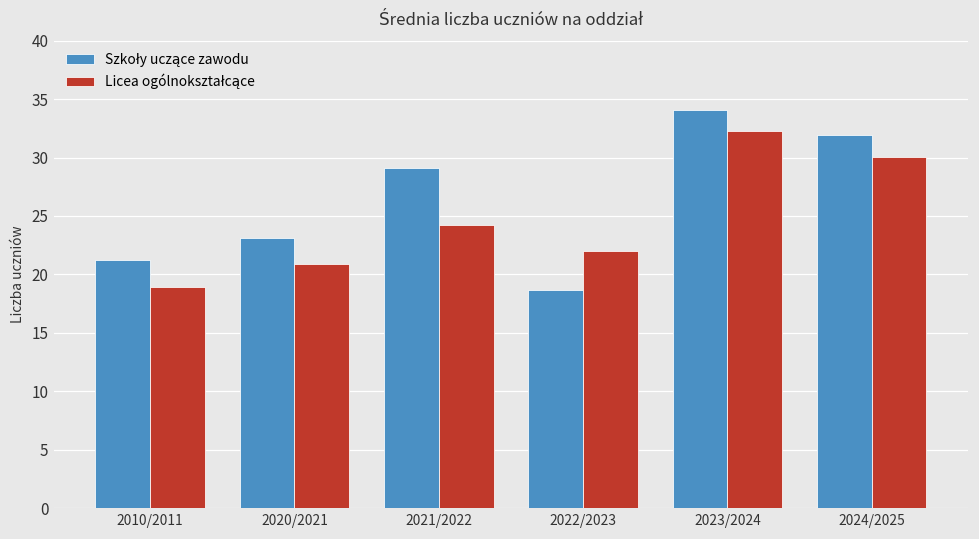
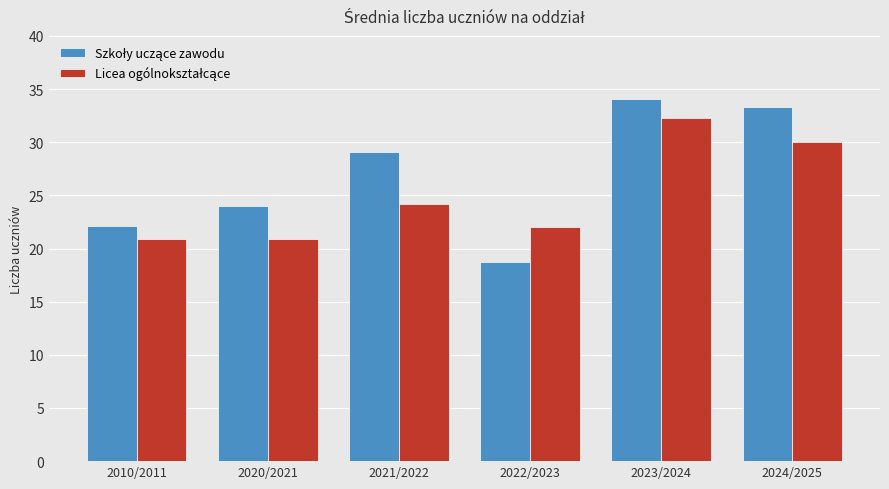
  {
    "Szkoły uczące zawodu": {
-     "2010/2011": 21.2,
-     "2020/2021": 23.1,
+     "2010/2011": 22.1,
+     "2020/2021": 24.0,
      "2021/2022": 29.1,
      "2022/2023": 18.7,
      "2023/2024": 34.1,
-     "2024/2025": 31.9
+     "2024/2025": 33.3
    },
    "Licea ogólnokształcące": {
-     "2010/2011": 18.9,
+     "2010/2011": 20.9,
      "2020/2021": 20.9,
      "2021/2022": 24.2,
      "2022/2023": 22.0,
      "2023/2024": 32.3,
      "2024/2025": 30.0
    }
  }
